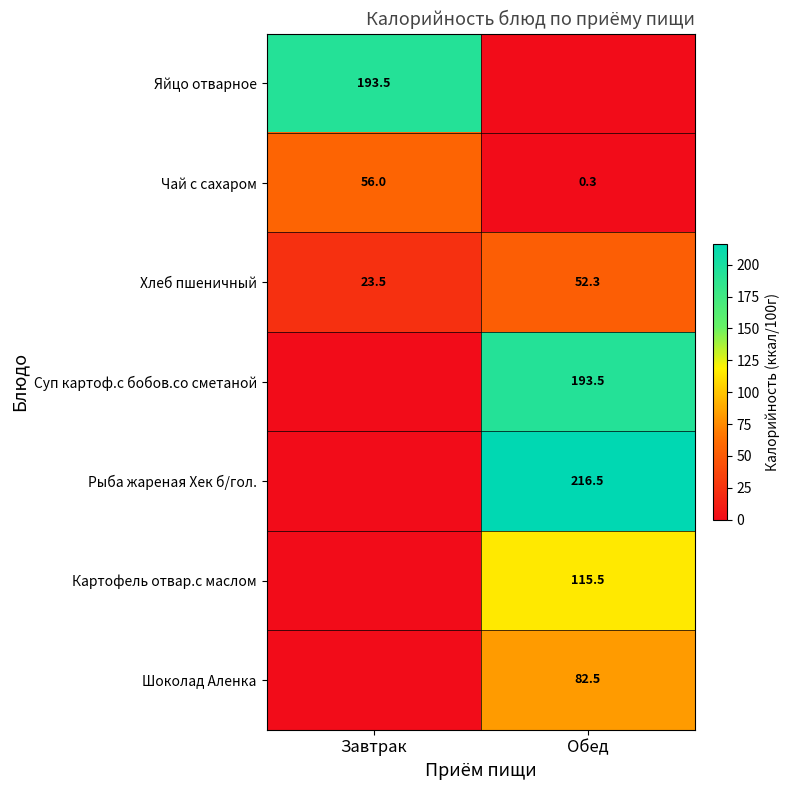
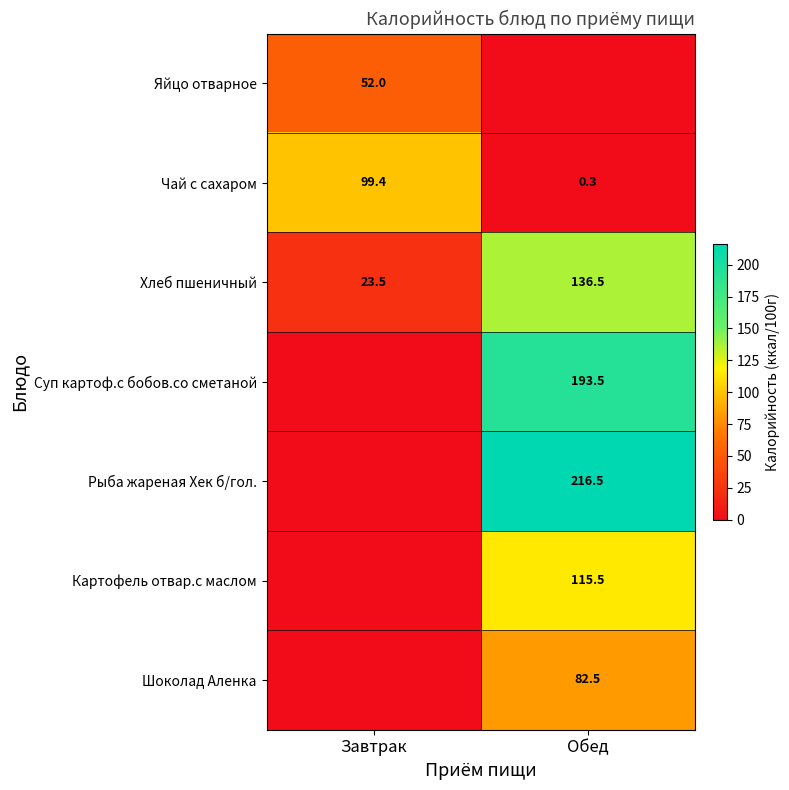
  {
    "Яйцо отварное": {
-     "Завтрак": 193.5
+     "Завтрак": 52.0
    },
    "Чай с сахаром": {
-     "Завтрак": 56.0,
+     "Завтрак": 99.4,
      "Обед": 0.3
    },
    "Хлеб пшеничный": {
      "Завтрак": 23.5,
-     "Обед": 52.3
+     "Обед": 136.5
    },
    "Суп картоф.с бобов.со сметаной": {
      "Обед": 193.5
    },
    "Рыба жареная Хек б/гол.": {
      "Обед": 216.5
    },
    "Картофель отвар.с маслом": {
      "Обед": 115.5
    },
    "Шоколад Аленка": {
      "Обед": 82.5
    }
  }
